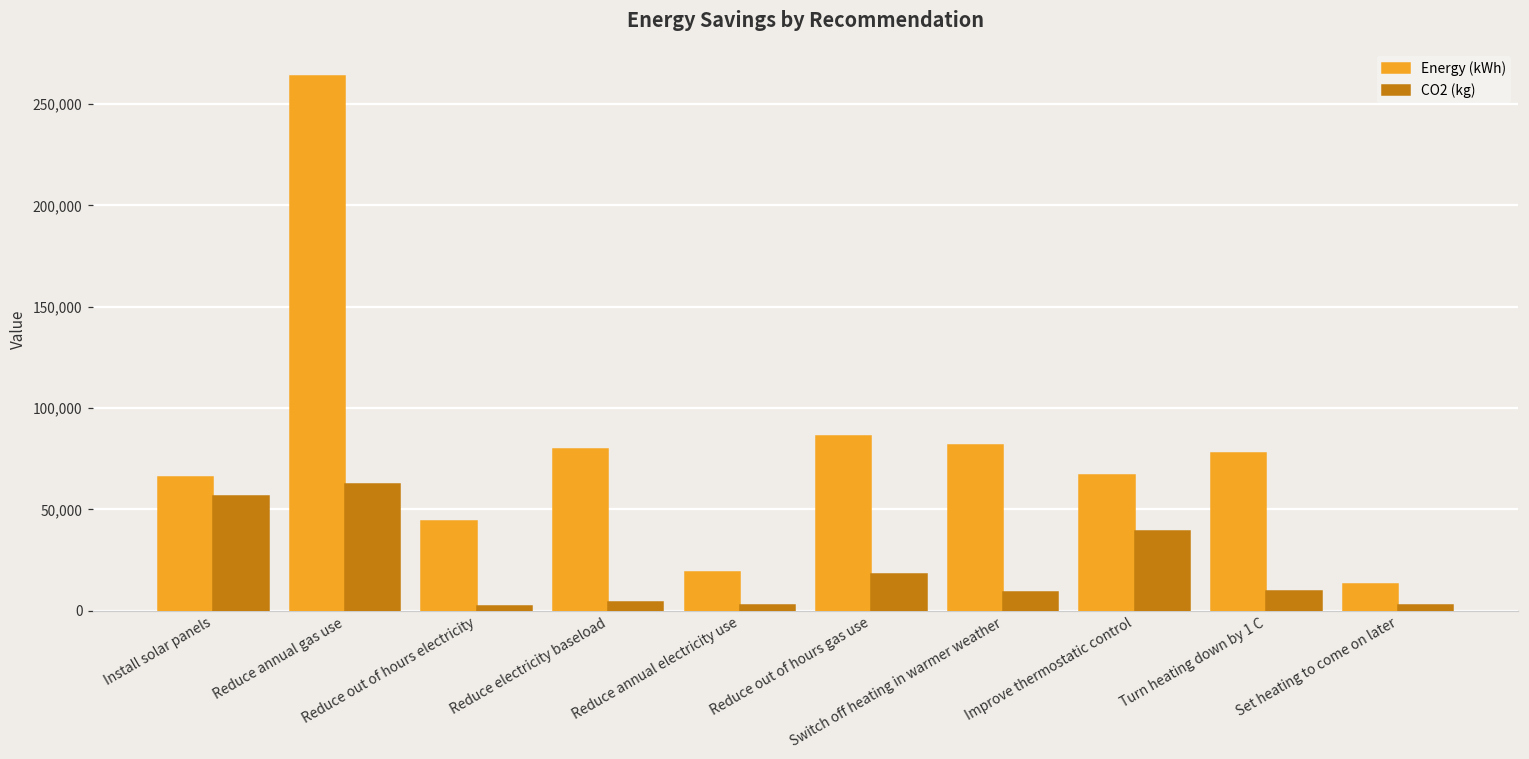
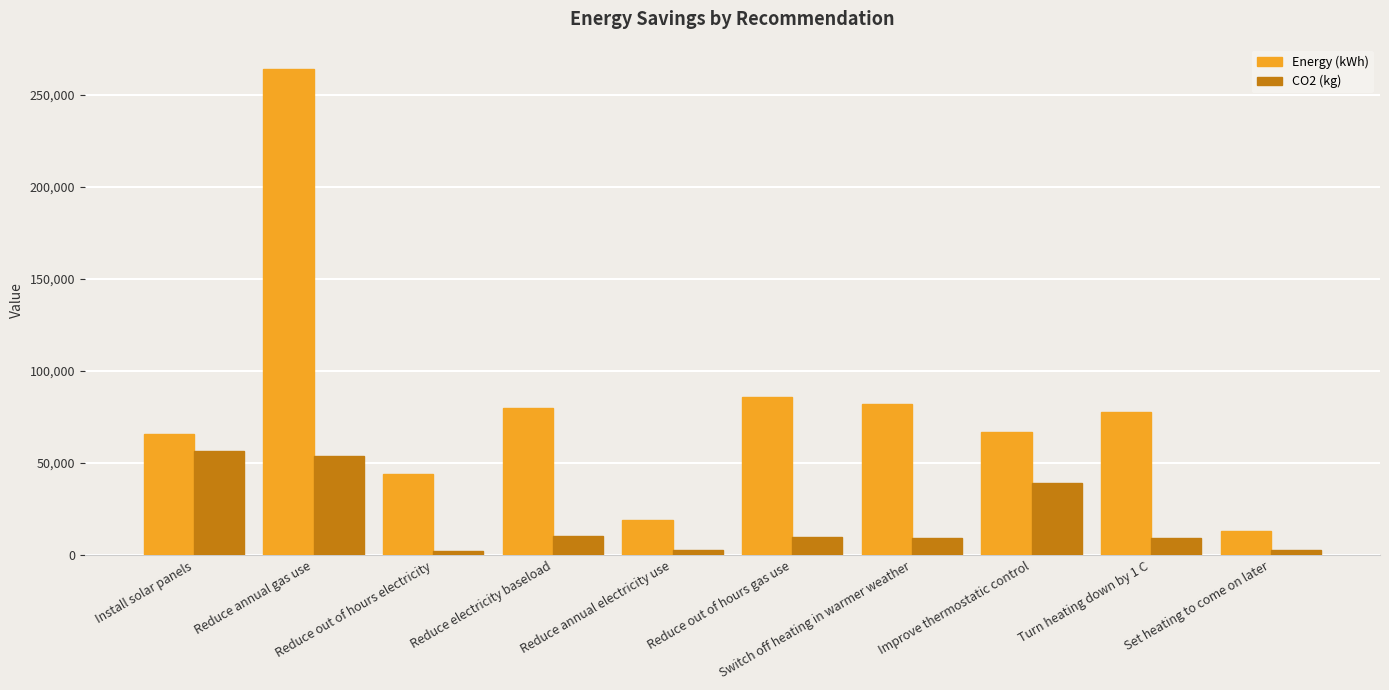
  {
    "Energy (kWh)": {
      "Install solar panels": "66,000",
      "Reduce annual gas use": "264,000",
      "Reduce out of hours electricity": "44,000",
      "Reduce electricity baseload": "80,000",
      "Reduce annual electricity use": "19,000",
      "Reduce out of hours gas use": "86,000",
      "Switch off heating in warmer weather": "82,000",
      "Improve thermostatic control": "67,000",
      "Turn heating down by 1 C": "78,000",
      "Set heating to come on later": "13,000"
    },
    "CO2 (kg)": {
      "Install solar panels": "57,000",
-     "Reduce annual gas use": "62,000",
+     "Reduce annual gas use": "54,000",
      "Reduce out of hours electricity": "2,000",
-     "Reduce electricity baseload": "4,000",
+     "Reduce electricity baseload": "10,000",
      "Reduce annual electricity use": "3,000",
-     "Reduce out of hours gas use": "18,000",
+     "Reduce out of hours gas use": "10,000",
      "Switch off heating in warmer weather": "9,000",
      "Improve thermostatic control": "39,000",
      "Turn heating down by 1 C": "10,000",
      "Set heating to come on later": "3,000"
    }
  }
